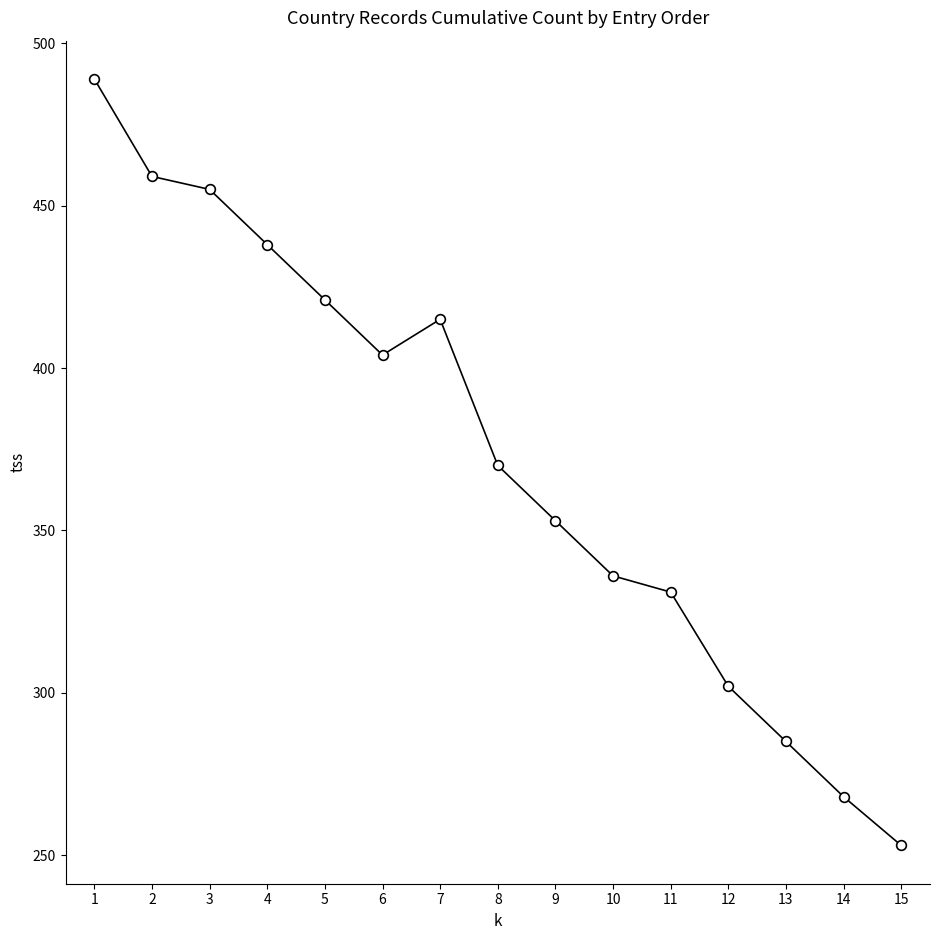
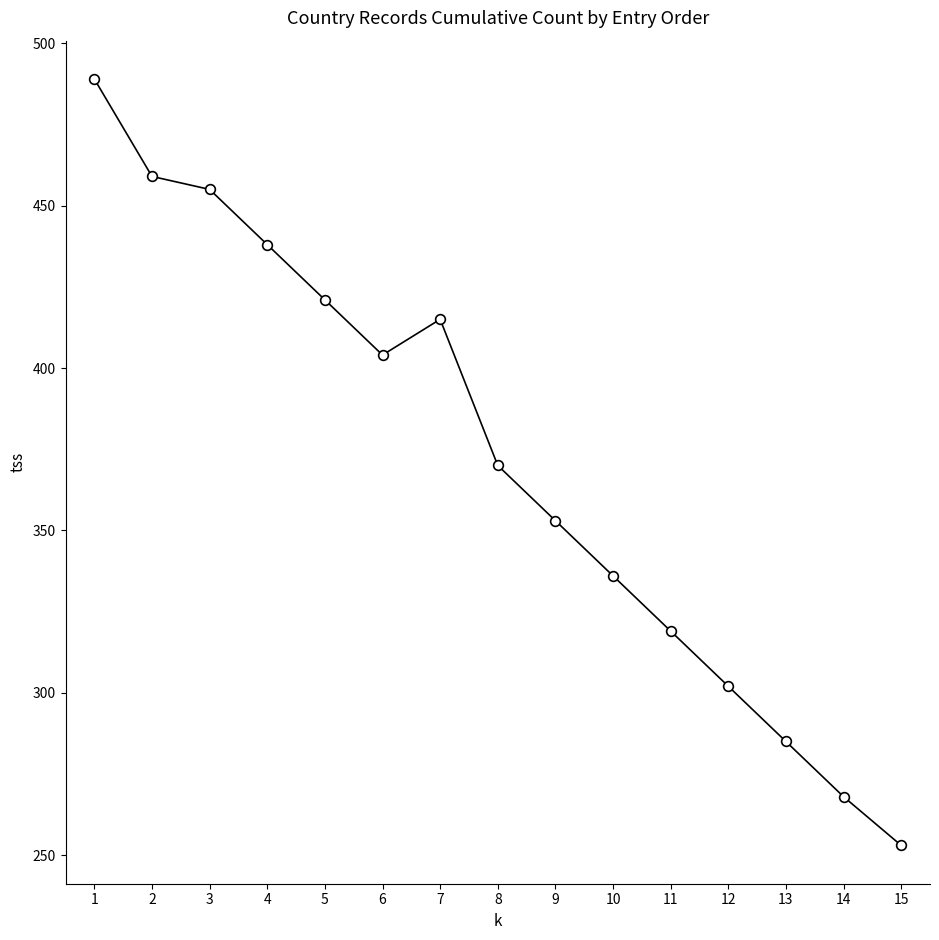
  {
    "1": 489,
    "2": 459,
    "3": 455,
    "4": 438,
    "5": 421,
    "6": 404,
    "7": 415,
    "8": 370,
    "9": 353,
    "10": 336,
-   "11": 331,
+   "11": 319,
    "12": 302,
    "13": 285,
    "14": 268,
    "15": 253
  }
